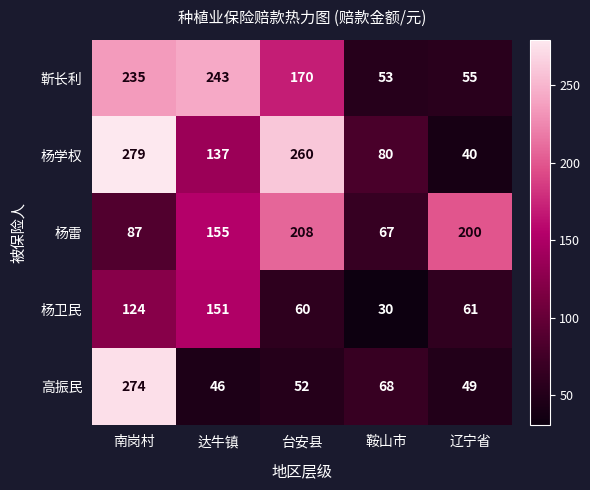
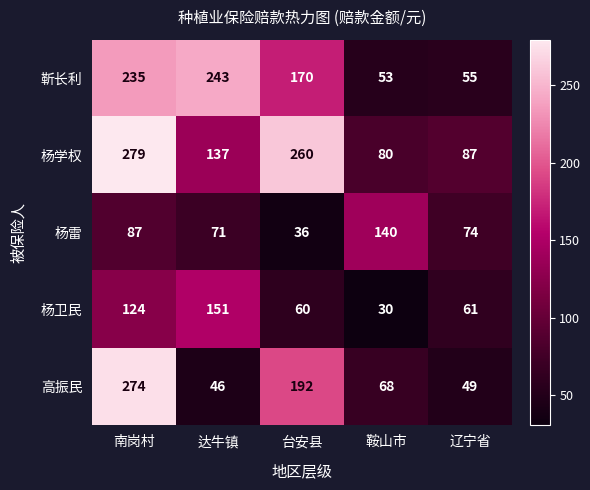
  {
    "靳长利": {
      "南岗村": 235,
      "达牛镇": 243,
      "台安县": 170,
      "鞍山市": 53,
      "辽宁省": 55
    },
    "杨学权": {
      "南岗村": 279,
      "达牛镇": 137,
      "台安县": 260,
      "鞍山市": 80,
-     "辽宁省": 40
+     "辽宁省": 87
    },
    "杨雷": {
      "南岗村": 87,
-     "达牛镇": 155,
-     "台安县": 208,
-     "鞍山市": 67,
-     "辽宁省": 200
+     "达牛镇": 71,
+     "台安县": 36,
+     "鞍山市": 140,
+     "辽宁省": 74
    },
    "杨卫民": {
      "南岗村": 124,
      "达牛镇": 151,
      "台安县": 60,
      "鞍山市": 30,
      "辽宁省": 61
    },
    "高振民": {
      "南岗村": 274,
      "达牛镇": 46,
-     "台安县": 52,
+     "台安县": 192,
      "鞍山市": 68,
      "辽宁省": 49
    }
  }
